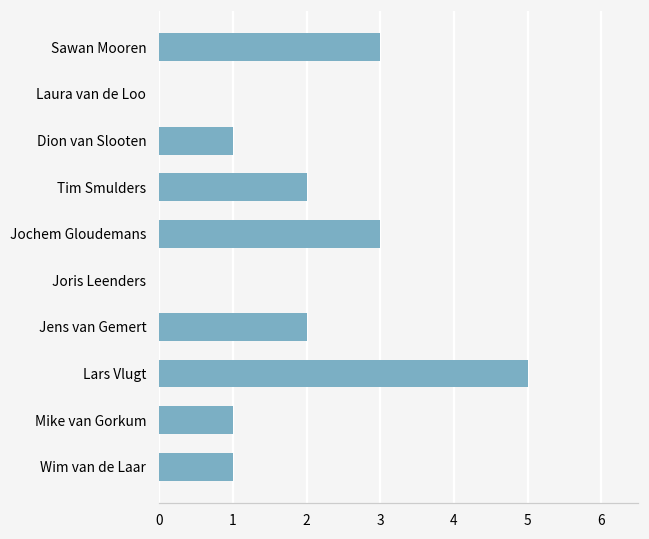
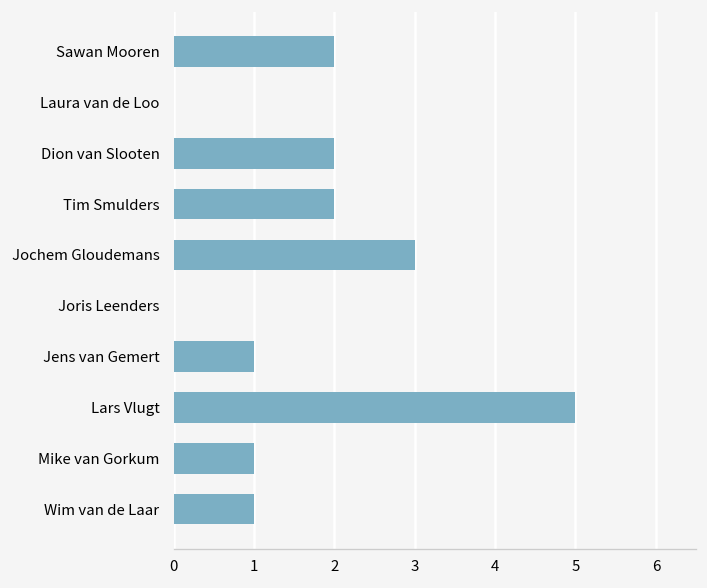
  {
-   "Sawan Mooren": 3,
+   "Sawan Mooren": 2,
    "Laura van de Loo": 0,
-   "Dion van Slooten": 1,
+   "Dion van Slooten": 2,
    "Tim Smulders": 2,
    "Jochem Gloudemans": 3,
    "Joris Leenders": 0,
-   "Jens van Gemert": 2,
+   "Jens van Gemert": 1,
    "Lars Vlugt": 5,
    "Mike van Gorkum": 1,
    "Wim van de Laar": 1
  }
